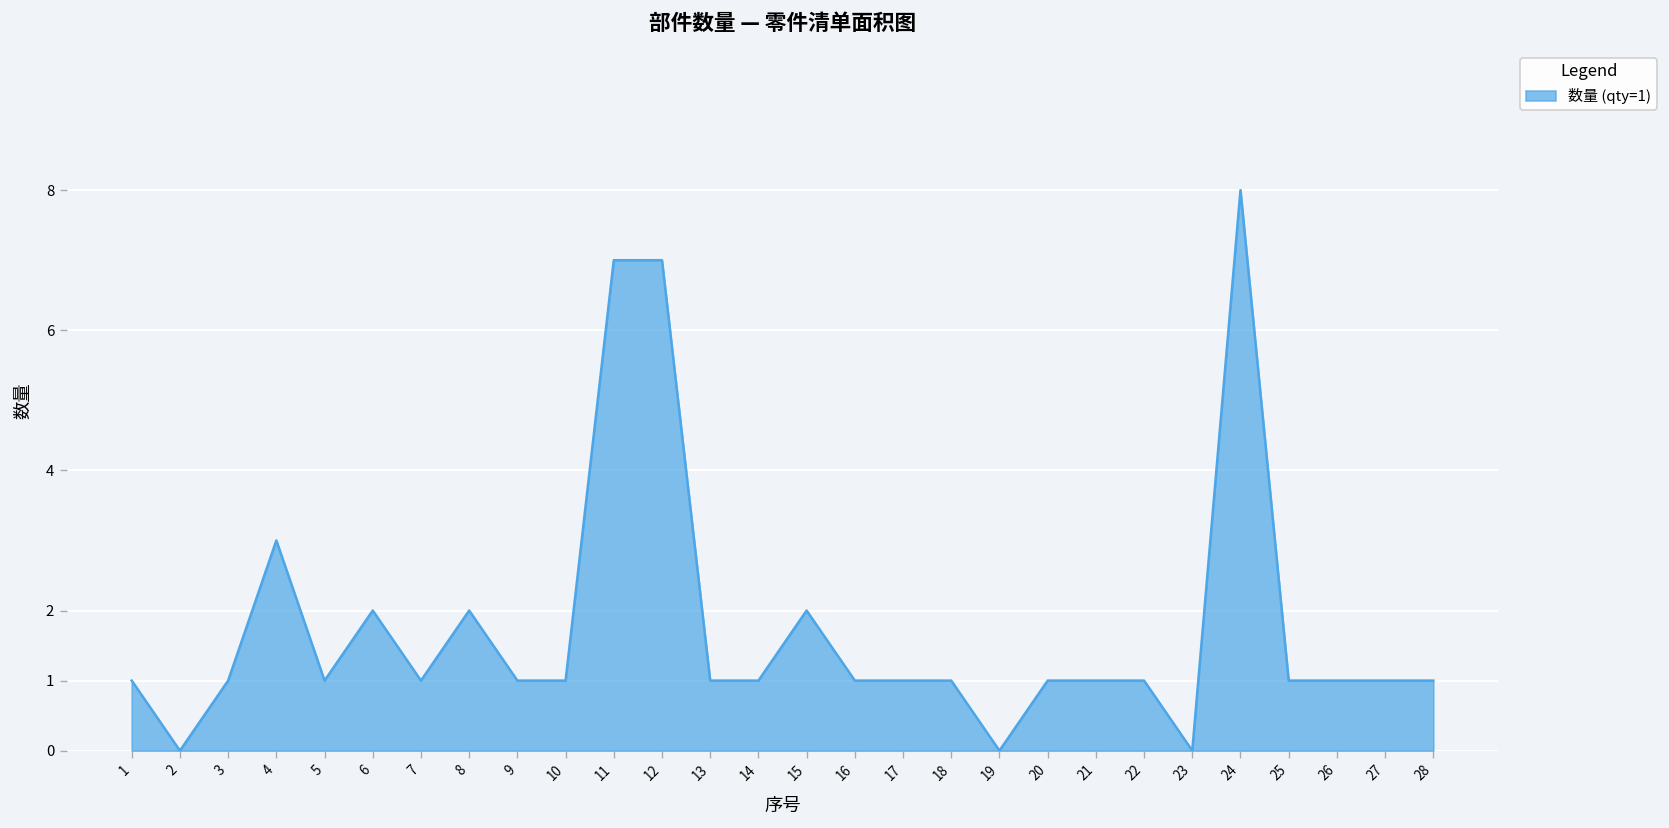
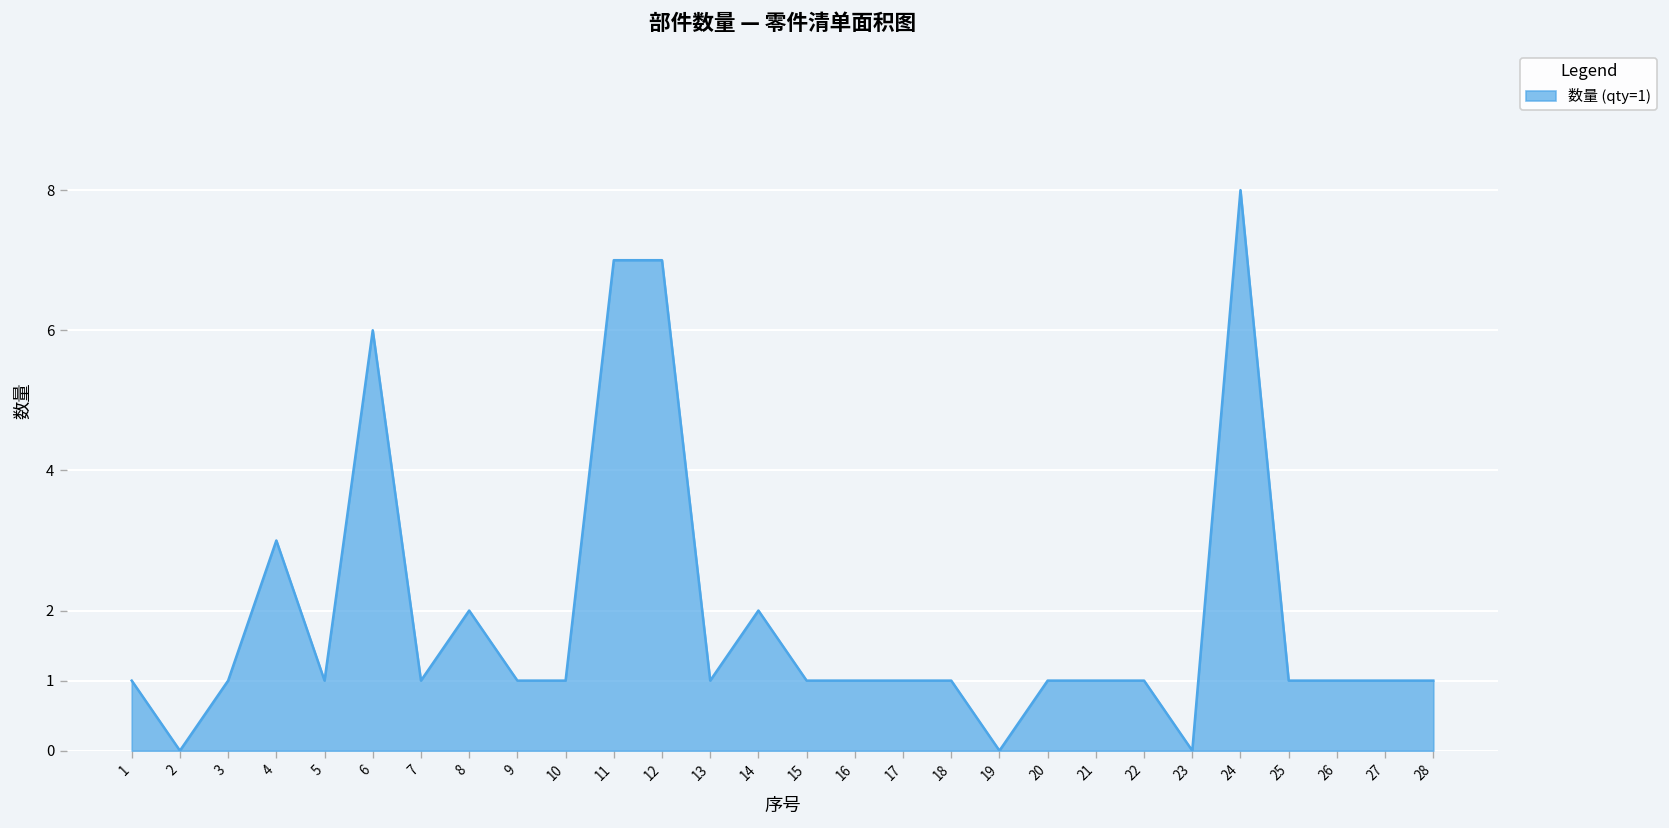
  {
    "1": 1,
    "2": 0,
    "3": 1,
    "4": 3,
    "5": 1,
-   "6": 2,
+   "6": 6,
    "7": 1,
    "8": 2,
    "9": 1,
    "10": 1,
    "11": 7,
    "12": 7,
    "13": 1,
-   "14": 1,
-   "15": 2,
+   "14": 2,
+   "15": 1,
    "16": 1,
    "17": 1,
    "18": 1,
    "19": 0,
    "20": 1,
    "21": 1,
    "22": 1,
    "23": 0,
    "24": 8,
    "25": 1,
    "26": 1,
    "27": 1,
    "28": 1
  }
